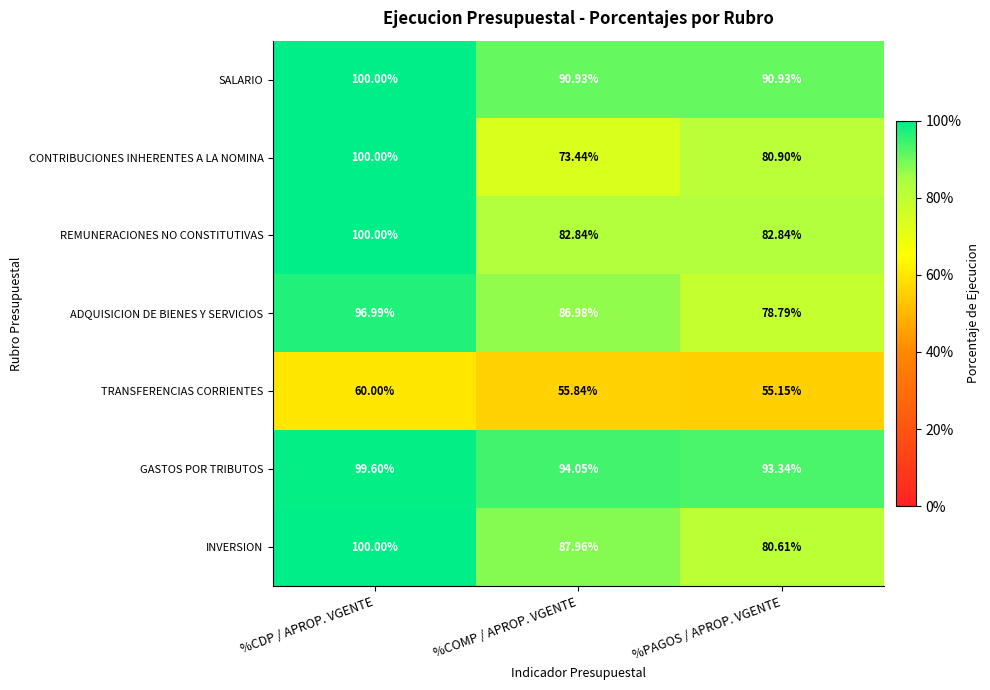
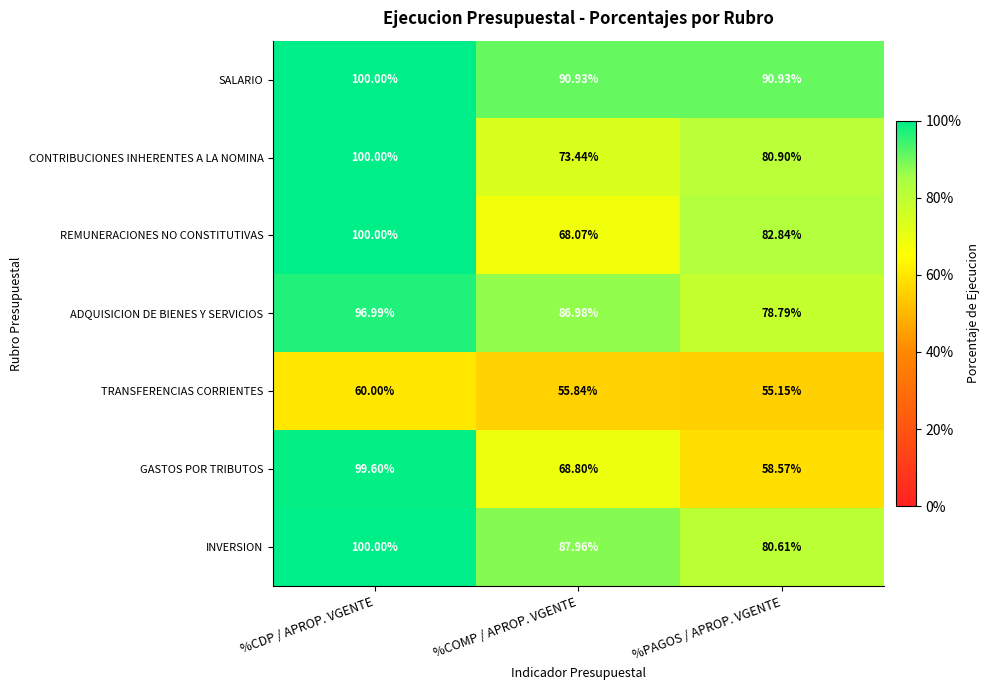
  {
    "SALARIO": {
      "%CDP / APROP. VGENTE": "100.00%",
      "%COMP / APROP. VGENTE": "90.93%",
      "%PAGOS / APROP. VGENTE": "90.93%"
    },
    "CONTRIBUCIONES INHERENTES A LA NOMINA": {
      "%CDP / APROP. VGENTE": "100.00%",
      "%COMP / APROP. VGENTE": "73.44%",
      "%PAGOS / APROP. VGENTE": "80.90%"
    },
    "REMUNERACIONES NO CONSTITUTIVAS": {
      "%CDP / APROP. VGENTE": "100.00%",
-     "%COMP / APROP. VGENTE": "82.84%",
+     "%COMP / APROP. VGENTE": "68.07%",
      "%PAGOS / APROP. VGENTE": "82.84%"
    },
    "ADQUISICION DE BIENES Y SERVICIOS": {
      "%CDP / APROP. VGENTE": "96.99%",
      "%COMP / APROP. VGENTE": "86.98%",
      "%PAGOS / APROP. VGENTE": "78.79%"
    },
    "TRANSFERENCIAS CORRIENTES": {
      "%CDP / APROP. VGENTE": "60.00%",
      "%COMP / APROP. VGENTE": "55.84%",
      "%PAGOS / APROP. VGENTE": "55.15%"
    },
    "GASTOS POR TRIBUTOS": {
      "%CDP / APROP. VGENTE": "99.60%",
-     "%COMP / APROP. VGENTE": "94.05%",
-     "%PAGOS / APROP. VGENTE": "93.34%"
+     "%COMP / APROP. VGENTE": "68.80%",
+     "%PAGOS / APROP. VGENTE": "58.57%"
    },
    "INVERSION": {
      "%CDP / APROP. VGENTE": "100.00%",
      "%COMP / APROP. VGENTE": "87.96%",
      "%PAGOS / APROP. VGENTE": "80.61%"
    }
  }
